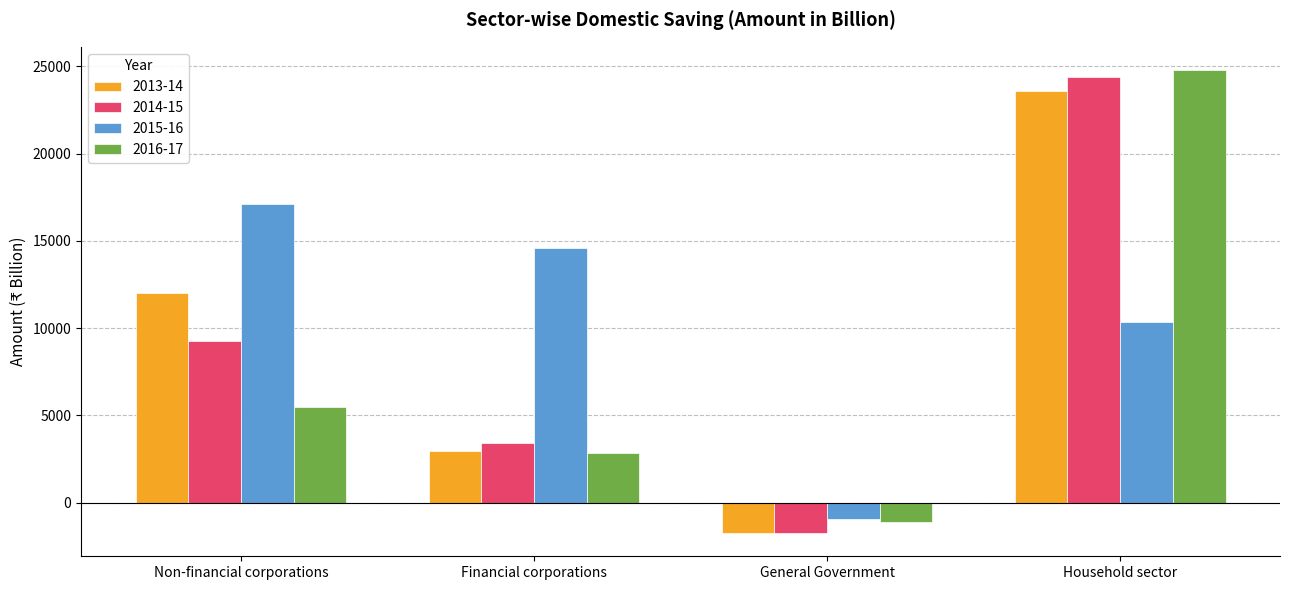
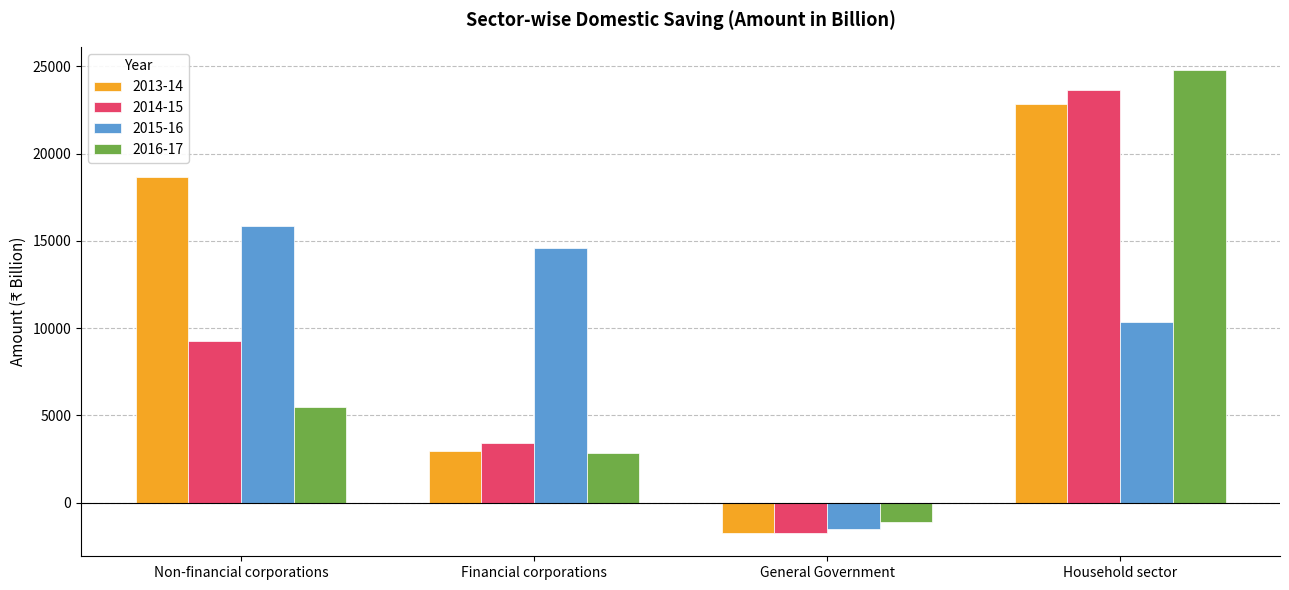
  {
    "2013-14": {
-     "Non-financial corporations": 12000,
+     "Non-financial corporations": 18700,
      "Financial corporations": 2900,
      "General Government": -1700,
-     "Household sector": 23600
+     "Household sector": 22900
    },
    "2014-15": {
      "Non-financial corporations": 9200,
      "Financial corporations": 3400,
      "General Government": -1800,
-     "Household sector": 24400
+     "Household sector": 23700
    },
    "2015-16": {
-     "Non-financial corporations": 17100,
+     "Non-financial corporations": 15900,
      "Financial corporations": 14600,
-     "General Government": -1000,
+     "General Government": -1500,
      "Household sector": 10400
    },
    "2016-17": {
      "Non-financial corporations": 5500,
      "Financial corporations": 2800,
      "General Government": -1100,
      "Household sector": 24800
    }
  }
